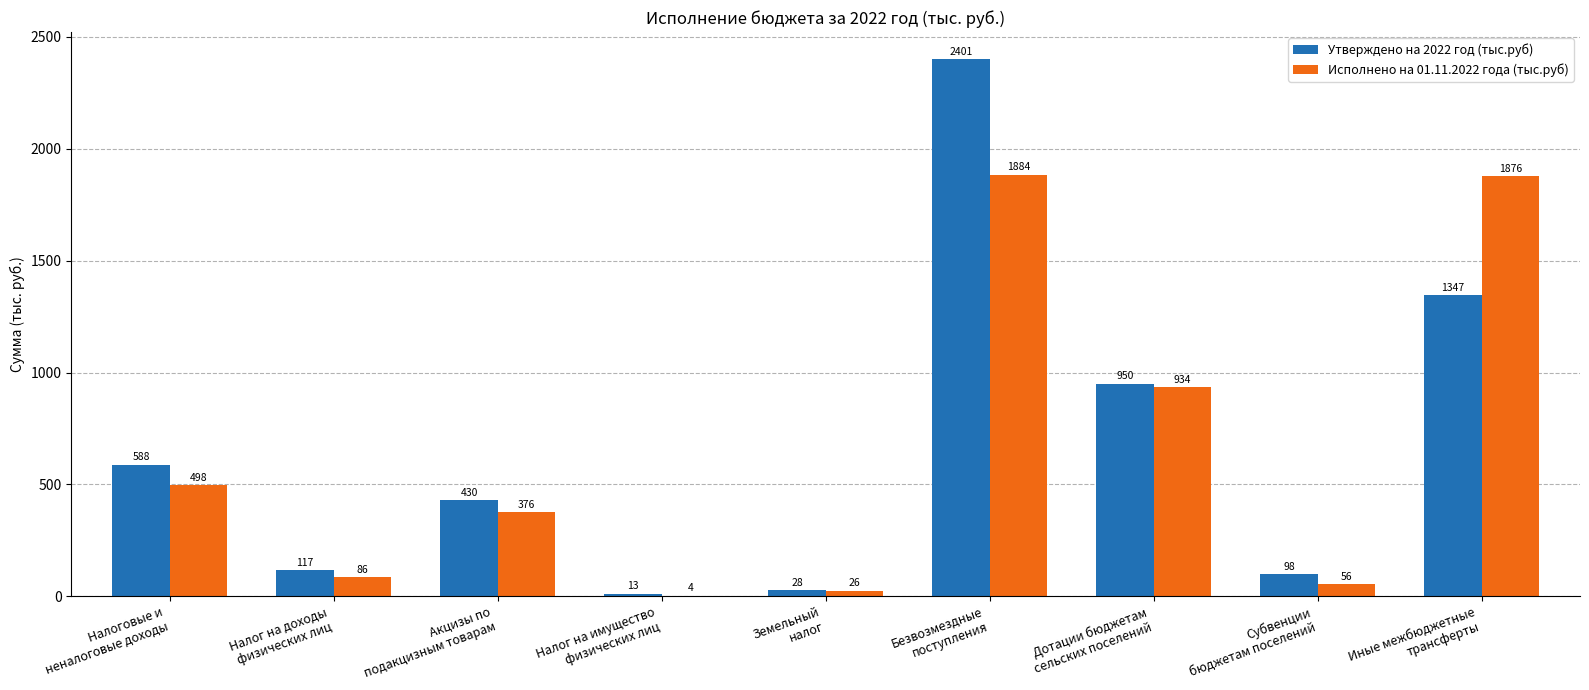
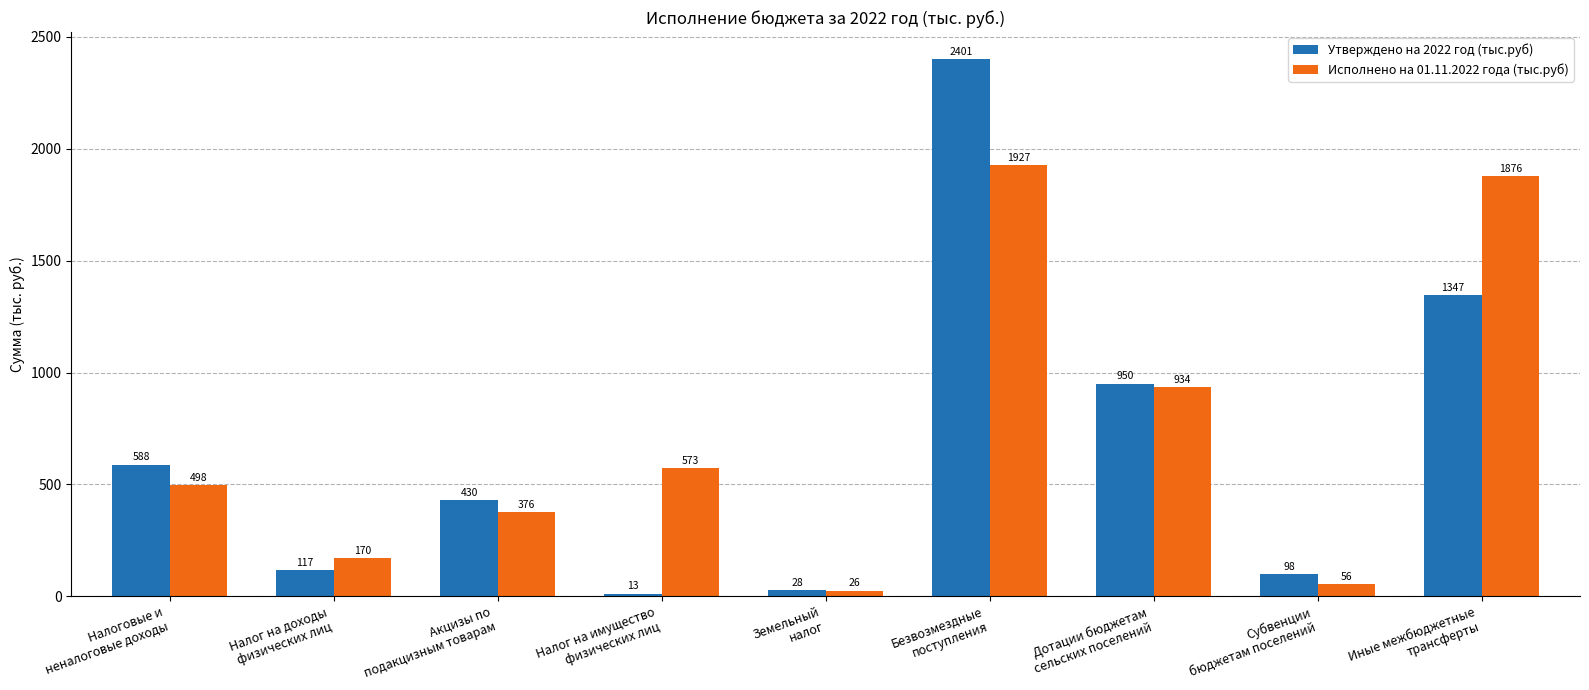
  {
    "Утверждено на 2022 год (тыс.руб)": {
      "Налоговые и неналоговые доходы": 588,
      "Налог на доходы физических лиц": 117,
      "Акцизы по подакцизным товарам": 430,
      "Налог на имущество физических лиц": 13,
      "Земельный налог": 28,
      "Безвозмездные поступления": 2401,
      "Дотации бюджетам сельских поселений": 950,
      "Субвенции бюджетам поселений": 98,
      "Иные межбюджетные трансферты": 1347
    },
    "Исполнено на 01.11.2022 года (тыс.руб)": {
      "Налоговые и неналоговые доходы": 498,
-     "Налог на доходы физических лиц": 86,
+     "Налог на доходы физических лиц": 170,
      "Акцизы по подакцизным товарам": 376,
-     "Налог на имущество физических лиц": 4,
+     "Налог на имущество физических лиц": 573,
      "Земельный налог": 26,
-     "Безвозмездные поступления": 1884,
+     "Безвозмездные поступления": 1927,
      "Дотации бюджетам сельских поселений": 934,
      "Субвенции бюджетам поселений": 56,
      "Иные межбюджетные трансферты": 1876
    }
  }
